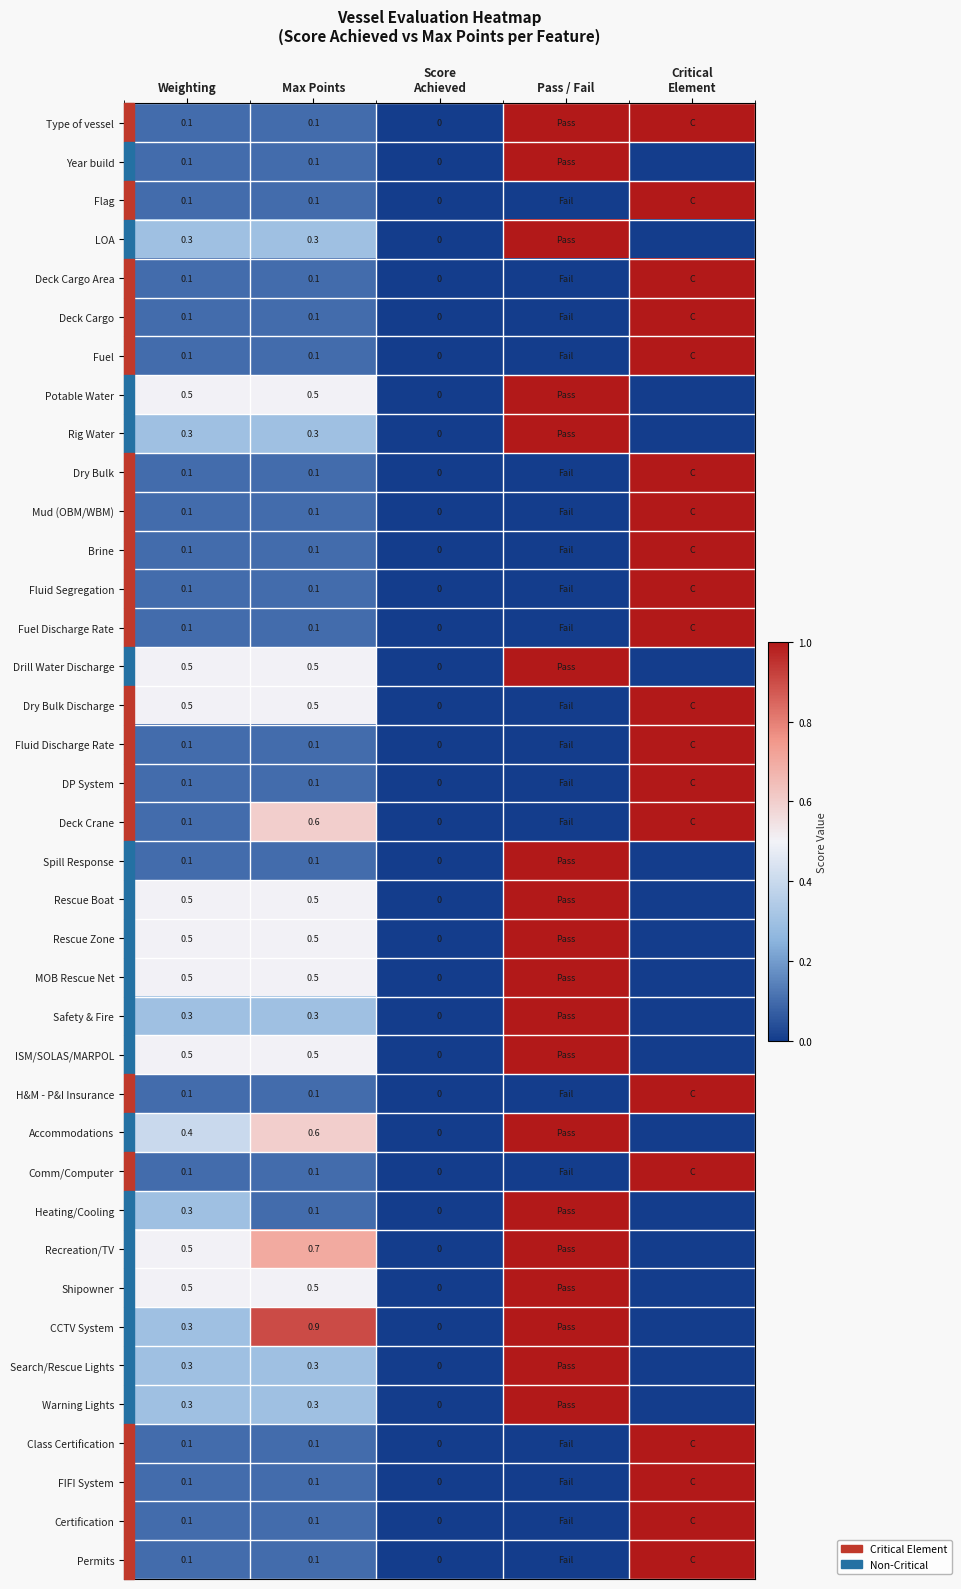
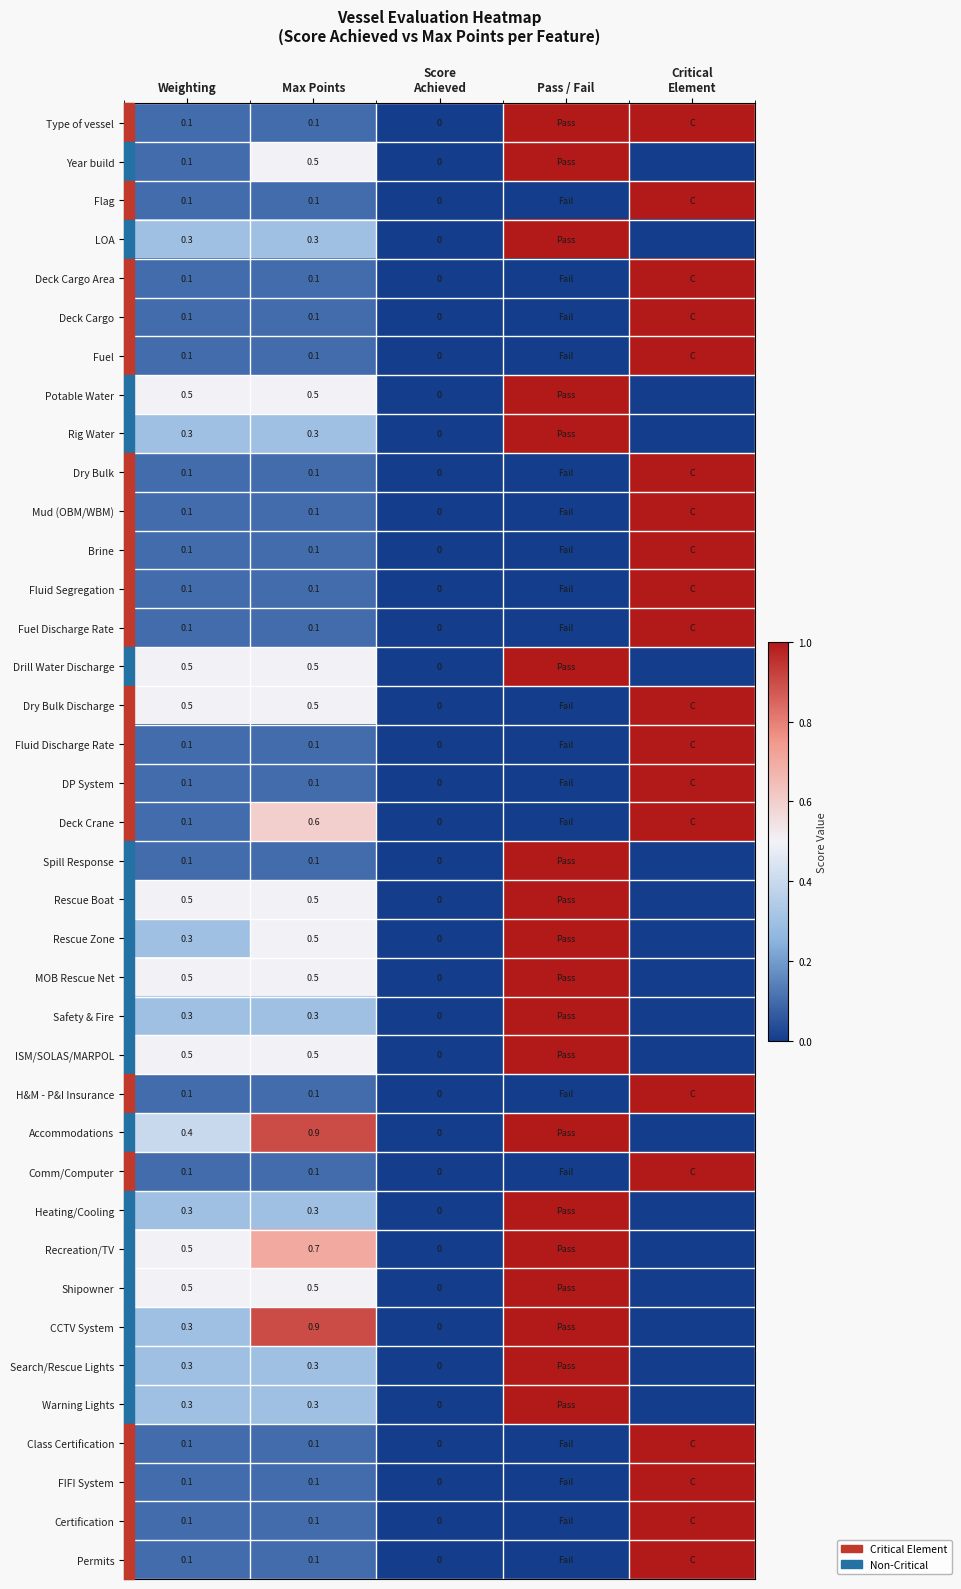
  {
    "Type of vessel": {
      "Weighting": 0.1,
      "Max Points": 0.1,
      "Score Achieved": 0
    },
    "Year build": {
      "Weighting": 0.1,
-     "Max Points": 0.1,
+     "Max Points": 0.5,
      "Score Achieved": 0
    },
    "Flag": {
      "Weighting": 0.1,
      "Max Points": 0.1,
      "Score Achieved": 0
    },
    "LOA": {
      "Weighting": 0.3,
      "Max Points": 0.3,
      "Score Achieved": 0
    },
    "Deck Cargo Area": {
      "Weighting": 0.1,
      "Max Points": 0.1,
      "Score Achieved": 0
    },
    "Deck Cargo": {
      "Weighting": 0.1,
      "Max Points": 0.1,
      "Score Achieved": 0
    },
    "Fuel": {
      "Weighting": 0.1,
      "Max Points": 0.1,
      "Score Achieved": 0
    },
    "Potable Water": {
      "Weighting": 0.5,
      "Max Points": 0.5,
      "Score Achieved": 0
    },
    "Rig Water": {
      "Weighting": 0.3,
      "Max Points": 0.3,
      "Score Achieved": 0
    },
    "Dry Bulk": {
      "Weighting": 0.1,
      "Max Points": 0.1,
      "Score Achieved": 0
    },
    "Mud (OBM/WBM)": {
      "Weighting": 0.1,
      "Max Points": 0.1,
      "Score Achieved": 0
    },
    "Brine": {
      "Weighting": 0.1,
      "Max Points": 0.1,
      "Score Achieved": 0
    },
    "Fluid Segregation": {
      "Weighting": 0.1,
      "Max Points": 0.1,
      "Score Achieved": 0
    },
    "Fuel Discharge Rate": {
      "Weighting": 0.1,
      "Max Points": 0.1,
      "Score Achieved": 0
    },
    "Drill Water Discharge": {
      "Weighting": 0.5,
      "Max Points": 0.5,
      "Score Achieved": 0
    },
    "Dry Bulk Discharge": {
      "Weighting": 0.5,
      "Max Points": 0.5,
      "Score Achieved": 0
    },
    "Fluid Discharge Rate": {
      "Weighting": 0.1,
      "Max Points": 0.1,
      "Score Achieved": 0
    },
    "DP System": {
      "Weighting": 0.1,
      "Max Points": 0.1,
      "Score Achieved": 0
    },
    "Deck Crane": {
      "Weighting": 0.1,
      "Max Points": 0.6,
      "Score Achieved": 0
    },
    "Spill Response": {
      "Weighting": 0.1,
      "Max Points": 0.1,
      "Score Achieved": 0
    },
    "Rescue Boat": {
      "Weighting": 0.5,
      "Max Points": 0.5,
      "Score Achieved": 0
    },
    "Rescue Zone": {
-     "Weighting": 0.5,
+     "Weighting": 0.3,
      "Max Points": 0.5,
      "Score Achieved": 0
    },
    "MOB Rescue Net": {
      "Weighting": 0.5,
      "Max Points": 0.5,
      "Score Achieved": 0
    },
    "Safety & Fire": {
      "Weighting": 0.3,
      "Max Points": 0.3,
      "Score Achieved": 0
    },
    "ISM/SOLAS/MARPOL": {
      "Weighting": 0.5,
      "Max Points": 0.5,
      "Score Achieved": 0
    },
    "H&M - P&I Insurance": {
      "Weighting": 0.1,
      "Max Points": 0.1,
      "Score Achieved": 0
    },
    "Accommodations": {
      "Weighting": 0.4,
-     "Max Points": 0.6,
+     "Max Points": 0.9,
      "Score Achieved": 0
    },
    "Comm/Computer": {
      "Weighting": 0.1,
      "Max Points": 0.1,
      "Score Achieved": 0
    },
    "Heating/Cooling": {
      "Weighting": 0.3,
-     "Max Points": 0.1,
+     "Max Points": 0.3,
      "Score Achieved": 0
    },
    "Recreation/TV": {
      "Weighting": 0.5,
      "Max Points": 0.7,
      "Score Achieved": 0
    },
    "Shipowner": {
      "Weighting": 0.5,
      "Max Points": 0.5,
      "Score Achieved": 0
    },
    "CCTV System": {
      "Weighting": 0.3,
      "Max Points": 0.9,
      "Score Achieved": 0
    },
    "Search/Rescue Lights": {
      "Weighting": 0.3,
      "Max Points": 0.3,
      "Score Achieved": 0
    },
    "Warning Lights": {
      "Weighting": 0.3,
      "Max Points": 0.3,
      "Score Achieved": 0
    },
    "Class Certification": {
      "Weighting": 0.1,
      "Max Points": 0.1,
      "Score Achieved": 0
    },
    "FIFI System": {
      "Weighting": 0.1,
      "Max Points": 0.1,
      "Score Achieved": 0
    },
    "Certification": {
      "Weighting": 0.1,
      "Max Points": 0.1,
      "Score Achieved": 0
    },
    "Permits": {
      "Weighting": 0.1,
      "Max Points": 0.1,
      "Score Achieved": 0
    }
  }
